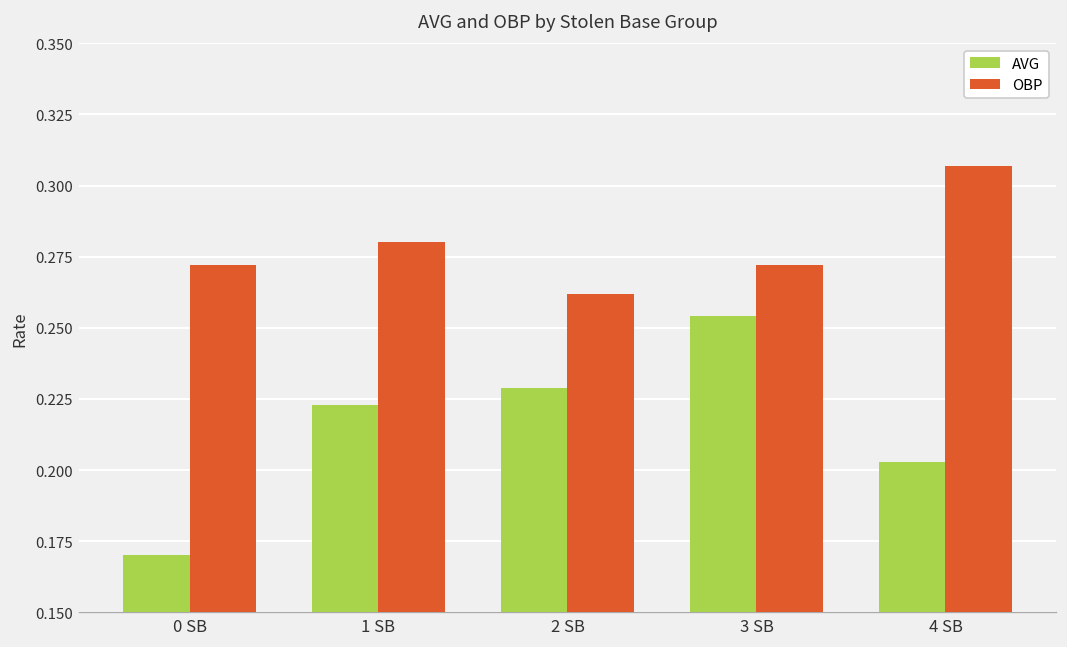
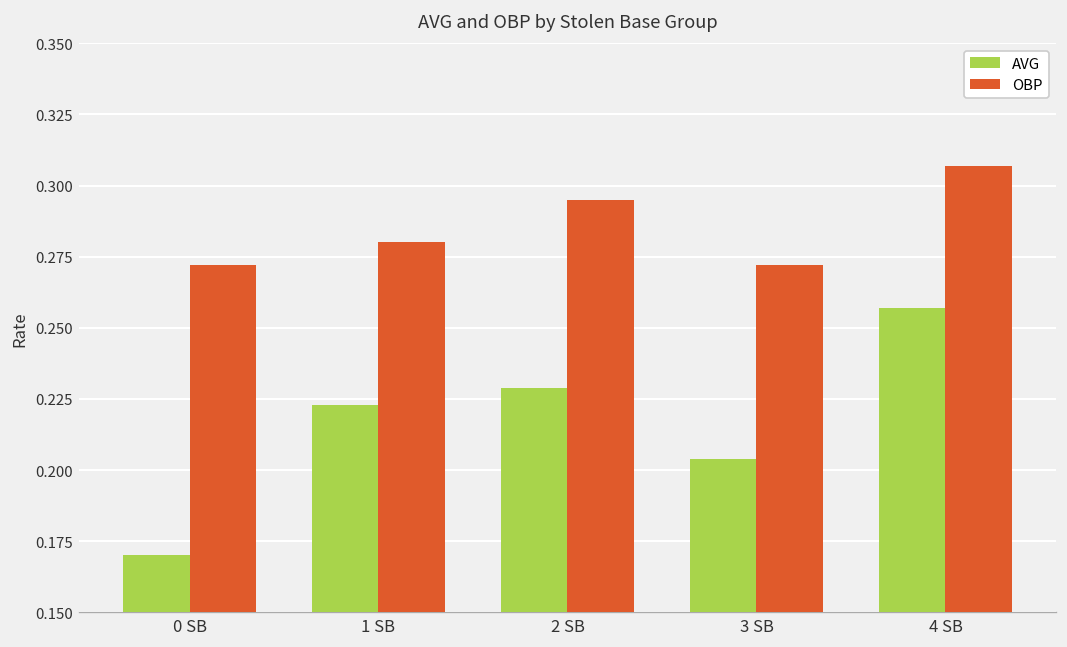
  {
    "AVG": {
      "0 SB": 0.170,
      "1 SB": 0.223,
      "2 SB": 0.229,
-     "3 SB": 0.254,
-     "4 SB": 0.203
+     "3 SB": 0.204,
+     "4 SB": 0.257
    },
    "OBP": {
      "0 SB": 0.272,
      "1 SB": 0.280,
-     "2 SB": 0.262,
+     "2 SB": 0.295,
      "3 SB": 0.272,
      "4 SB": 0.307
    }
  }
